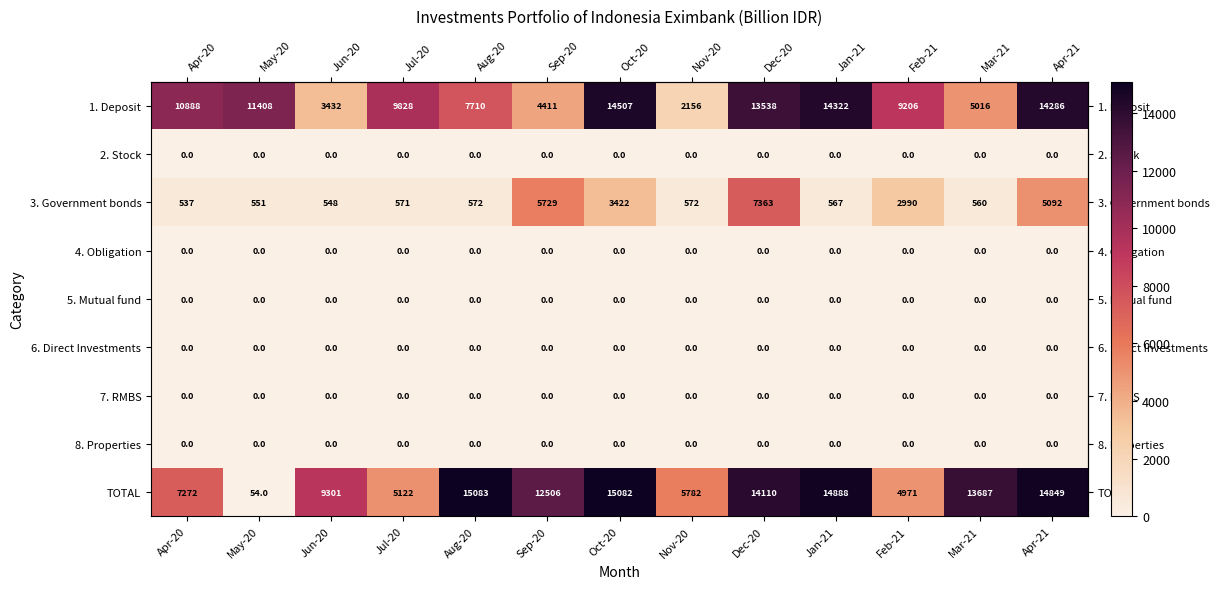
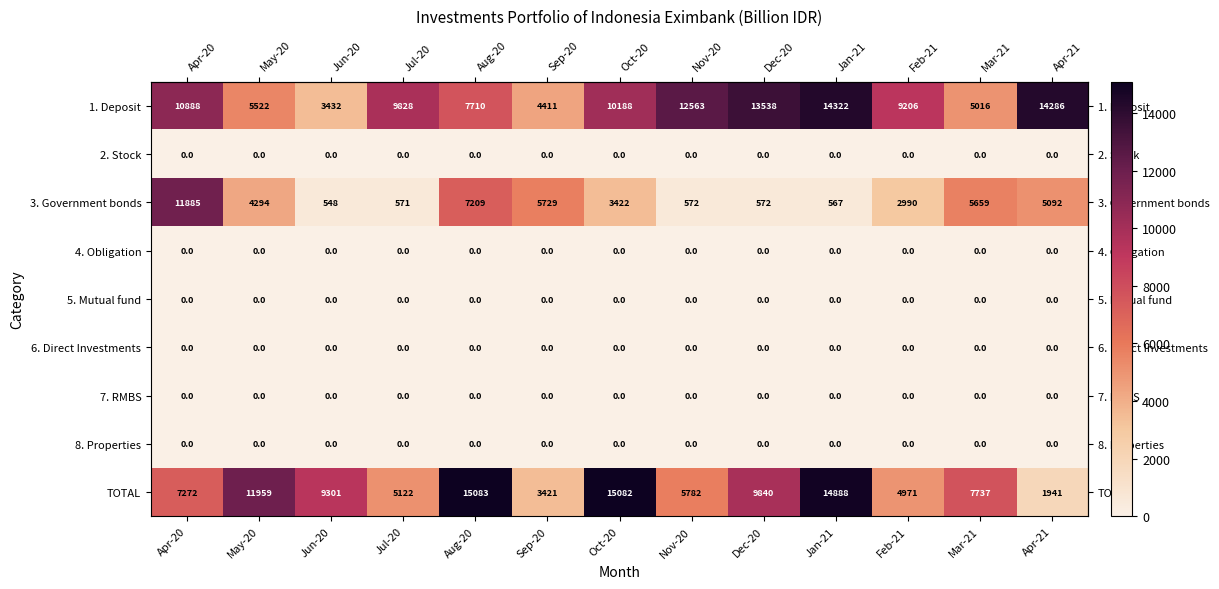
  {
    "1. Deposit": {
      "Apr-20": 10888,
-     "May-20": 11408,
+     "May-20": 5522,
      "Jun-20": 3432,
      "Jul-20": 9828,
      "Aug-20": 7710,
      "Sep-20": 4411,
-     "Oct-20": 14507,
-     "Nov-20": 2156,
+     "Oct-20": 10188,
+     "Nov-20": 12563,
      "Dec-20": 13538,
      "Jan-21": 14322,
      "Feb-21": 9206,
      "Mar-21": 5016,
      "Apr-21": 14286
    },
    "2. Stock": {
      "Apr-20": 0.0,
      "May-20": 0.0,
      "Jun-20": 0.0,
      "Jul-20": 0.0,
      "Aug-20": 0.0,
      "Sep-20": 0.0,
      "Oct-20": 0.0,
      "Nov-20": 0.0,
      "Dec-20": 0.0,
      "Jan-21": 0.0,
      "Feb-21": 0.0,
      "Mar-21": 0.0,
      "Apr-21": 0.0
    },
    "3. Government bonds": {
-     "Apr-20": 537,
-     "May-20": 551,
+     "Apr-20": 11885,
+     "May-20": 4294,
      "Jun-20": 548,
      "Jul-20": 571,
-     "Aug-20": 572,
+     "Aug-20": 7209,
      "Sep-20": 5729,
      "Oct-20": 3422,
      "Nov-20": 572,
-     "Dec-20": 7363,
+     "Dec-20": 572,
      "Jan-21": 567,
      "Feb-21": 2990,
-     "Mar-21": 560,
+     "Mar-21": 5659,
      "Apr-21": 5092
    },
    "4. Obligation": {
      "Apr-20": 0.0,
      "May-20": 0.0,
      "Jun-20": 0.0,
      "Jul-20": 0.0,
      "Aug-20": 0.0,
      "Sep-20": 0.0,
      "Oct-20": 0.0,
      "Nov-20": 0.0,
      "Dec-20": 0.0,
      "Jan-21": 0.0,
      "Feb-21": 0.0,
      "Mar-21": 0.0,
      "Apr-21": 0.0
    },
    "5. Mutual fund": {
      "Apr-20": 0.0,
      "May-20": 0.0,
      "Jun-20": 0.0,
      "Jul-20": 0.0,
      "Aug-20": 0.0,
      "Sep-20": 0.0,
      "Oct-20": 0.0,
      "Nov-20": 0.0,
      "Dec-20": 0.0,
      "Jan-21": 0.0,
      "Feb-21": 0.0,
      "Mar-21": 0.0,
      "Apr-21": 0.0
    },
    "6. Direct Investments": {
      "Apr-20": 0.0,
      "May-20": 0.0,
      "Jun-20": 0.0,
      "Jul-20": 0.0,
      "Aug-20": 0.0,
      "Sep-20": 0.0,
      "Oct-20": 0.0,
      "Nov-20": 0.0,
      "Dec-20": 0.0,
      "Jan-21": 0.0,
      "Feb-21": 0.0,
      "Mar-21": 0.0,
      "Apr-21": 0.0
    },
    "7. RMBS": {
      "Apr-20": 0.0,
      "May-20": 0.0,
      "Jun-20": 0.0,
      "Jul-20": 0.0,
      "Aug-20": 0.0,
      "Sep-20": 0.0,
      "Oct-20": 0.0,
      "Nov-20": 0.0,
      "Dec-20": 0.0,
      "Jan-21": 0.0,
      "Feb-21": 0.0,
      "Mar-21": 0.0,
      "Apr-21": 0.0
    },
    "8. Properties": {
      "Apr-20": 0.0,
      "May-20": 0.0,
      "Jun-20": 0.0,
      "Jul-20": 0.0,
      "Aug-20": 0.0,
      "Sep-20": 0.0,
      "Oct-20": 0.0,
      "Nov-20": 0.0,
      "Dec-20": 0.0,
      "Jan-21": 0.0,
      "Feb-21": 0.0,
      "Mar-21": 0.0,
      "Apr-21": 0.0
    },
    "TOTAL": {
      "Apr-20": 7272,
-     "May-20": 54.0,
+     "May-20": 11959,
      "Jun-20": 9301,
      "Jul-20": 5122,
      "Aug-20": 15083,
-     "Sep-20": 12506,
+     "Sep-20": 3421,
      "Oct-20": 15082,
      "Nov-20": 5782,
-     "Dec-20": 14110,
+     "Dec-20": 9840,
      "Jan-21": 14888,
      "Feb-21": 4971,
-     "Mar-21": 13687,
-     "Apr-21": 14849
+     "Mar-21": 7737,
+     "Apr-21": 1941
    }
  }
